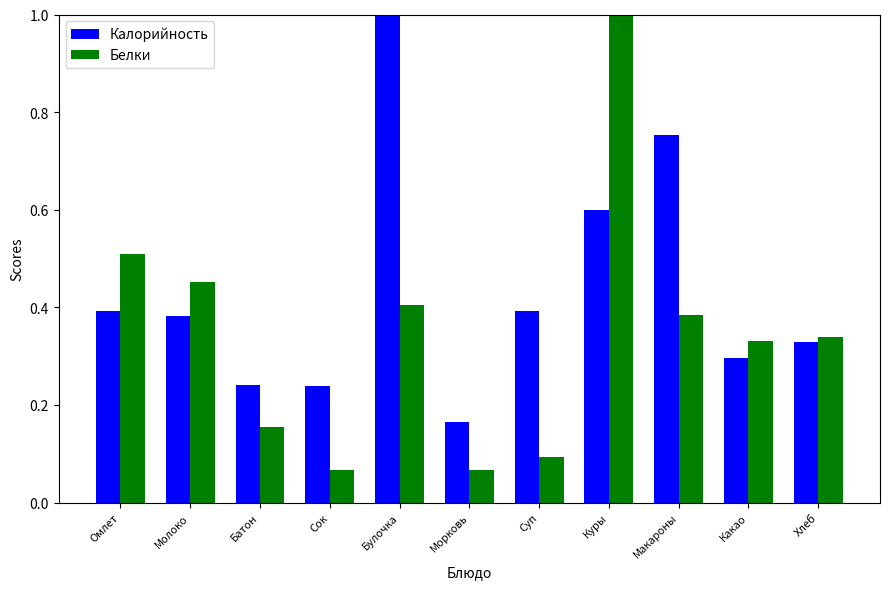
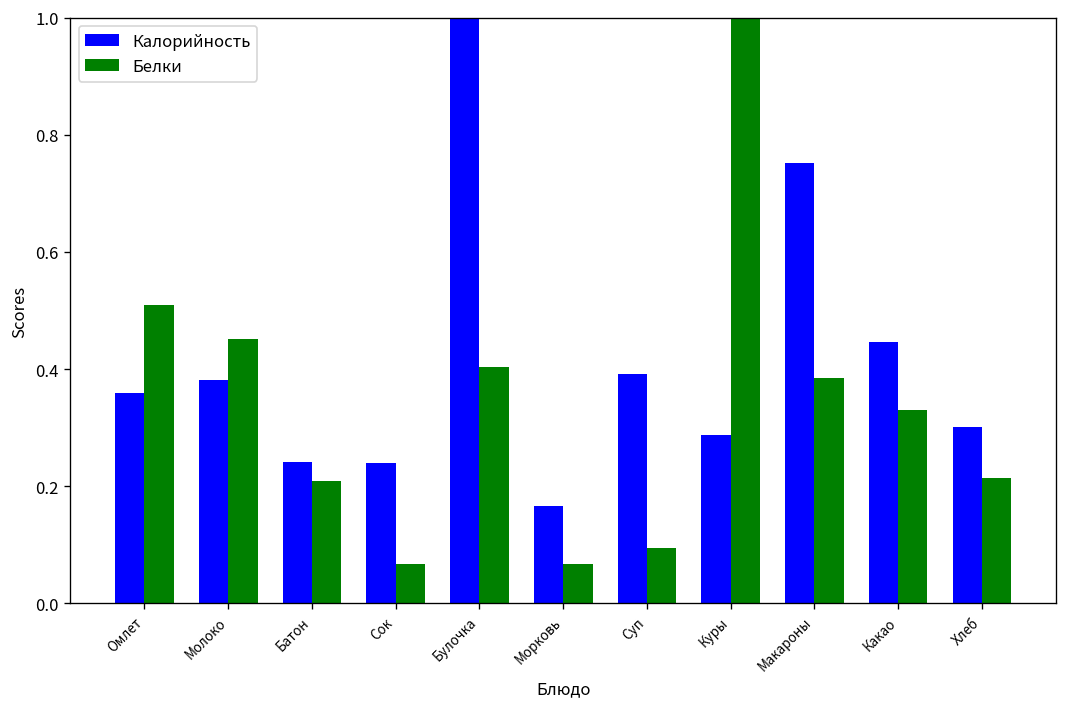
  {
    "Калорийность": {
-     "Омлет": 0.39,
+     "Омлет": 0.36,
      "Молоко": 0.38,
      "Батон": 0.24,
      "Сок": 0.24,
      "Булочка": 1.00,
      "Морковь": 0.17,
      "Суп": 0.39,
-     "Куры": 0.60,
+     "Куры": 0.29,
      "Макароны": 0.75,
-     "Какао": 0.30,
-     "Хлеб": 0.33
+     "Какао": 0.45,
+     "Хлеб": 0.30
    },
    "Белки": {
      "Омлет": 0.51,
      "Молоко": 0.45,
-     "Батон": 0.15,
+     "Батон": 0.21,
      "Сок": 0.07,
      "Булочка": 0.40,
      "Морковь": 0.07,
      "Суп": 0.09,
      "Куры": 1.00,
      "Макароны": 0.38,
      "Какао": 0.33,
-     "Хлеб": 0.34
+     "Хлеб": 0.21
    }
  }
